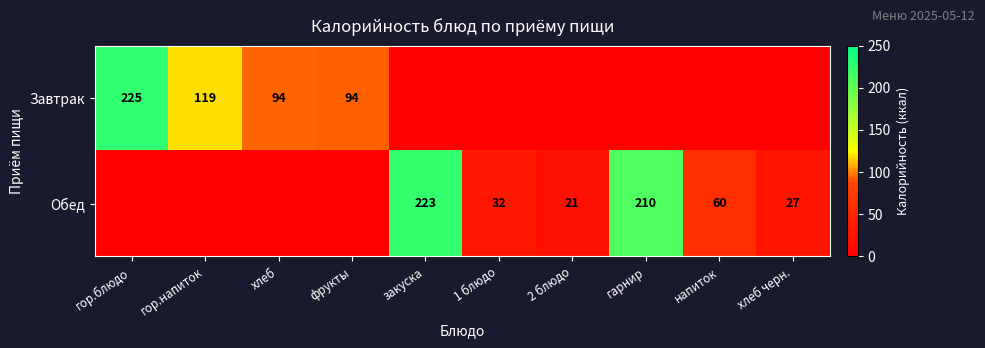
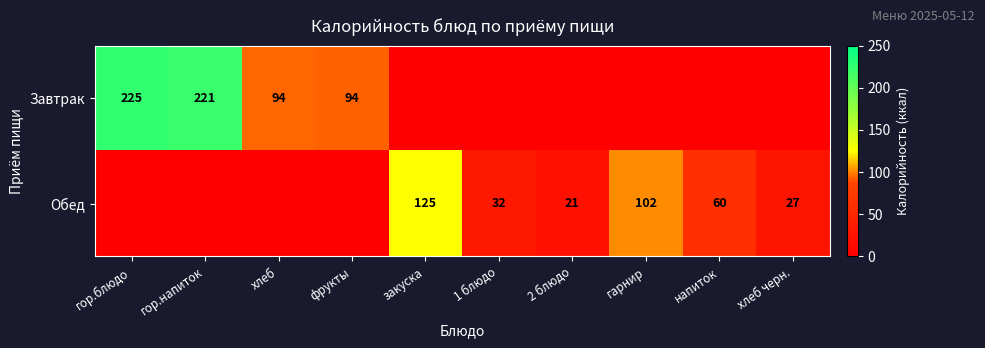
  {
    "Завтрак": {
      "гор.блюдо": 225,
-     "гор.напиток": 119,
+     "гор.напиток": 221,
      "хлеб": 94,
      "фрукты": 94
    },
    "Обед": {
-     "закуска": 223,
+     "закуска": 125,
      "1 блюдо": 32,
      "2 блюдо": 21,
-     "гарнир": 210,
+     "гарнир": 102,
      "напиток": 60,
      "хлеб черн.": 27
    }
  }
